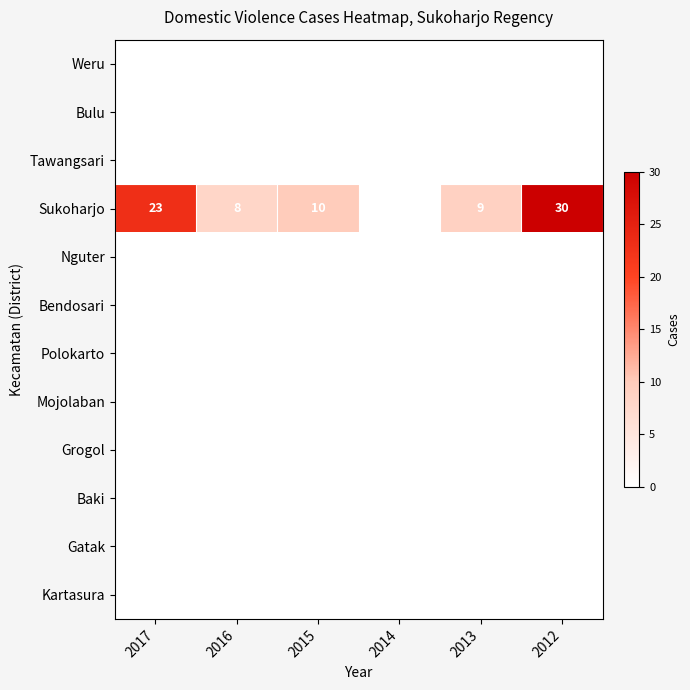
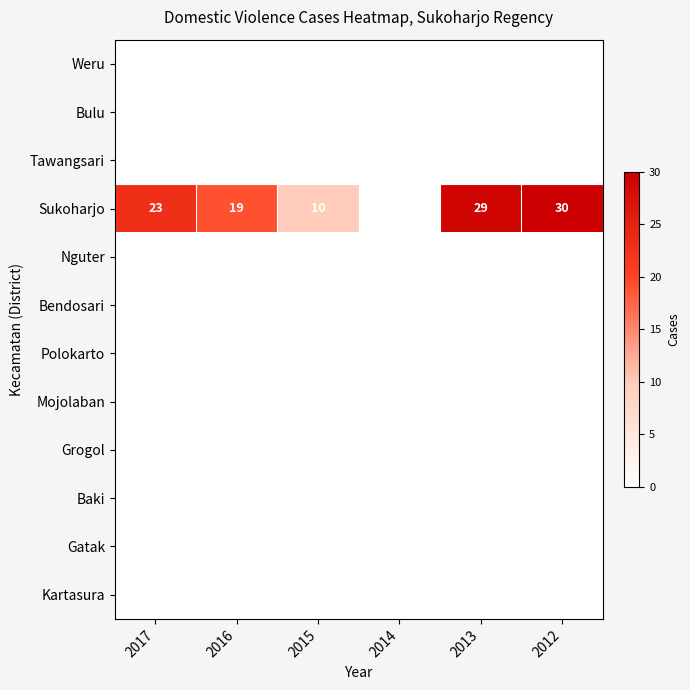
  {
    "Sukoharjo": {
      "2017": 23,
-     "2016": 8,
+     "2016": 19,
      "2015": 10,
-     "2013": 9,
+     "2013": 29,
      "2012": 30
    }
  }
